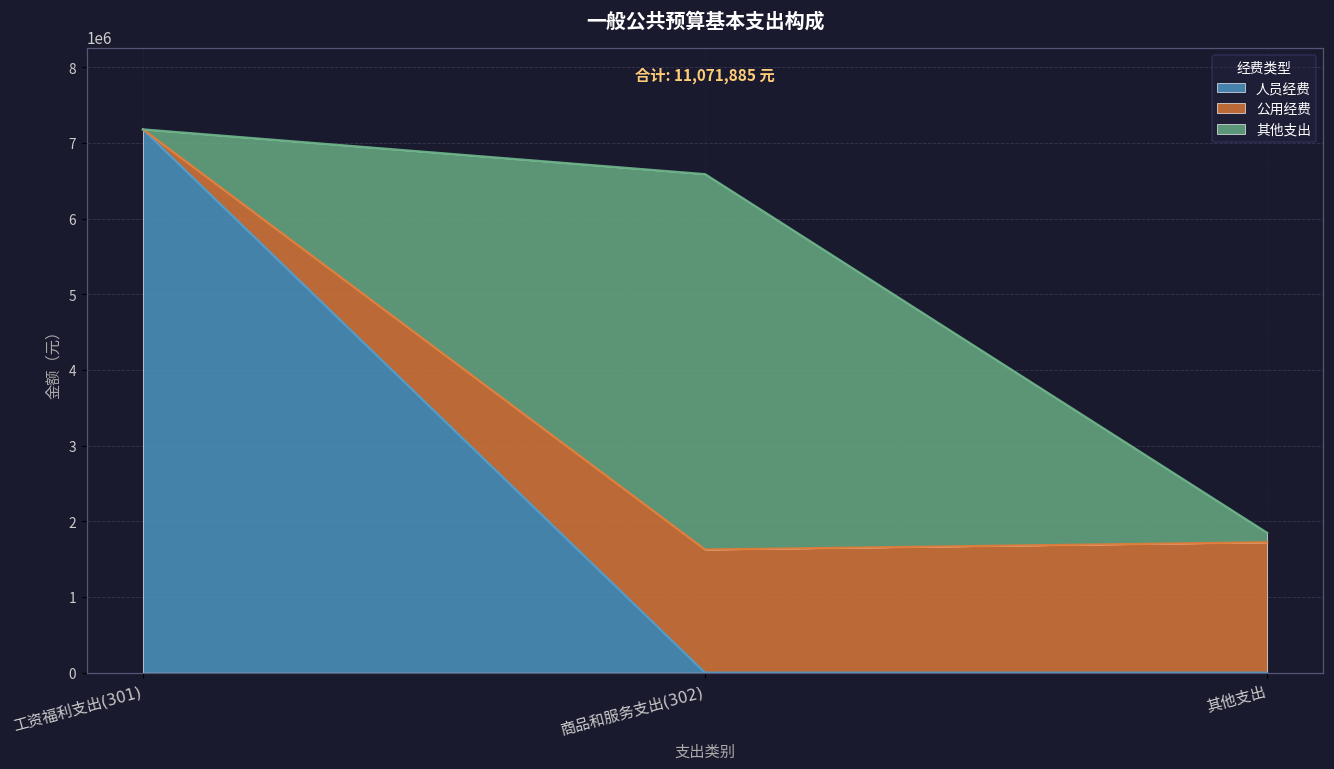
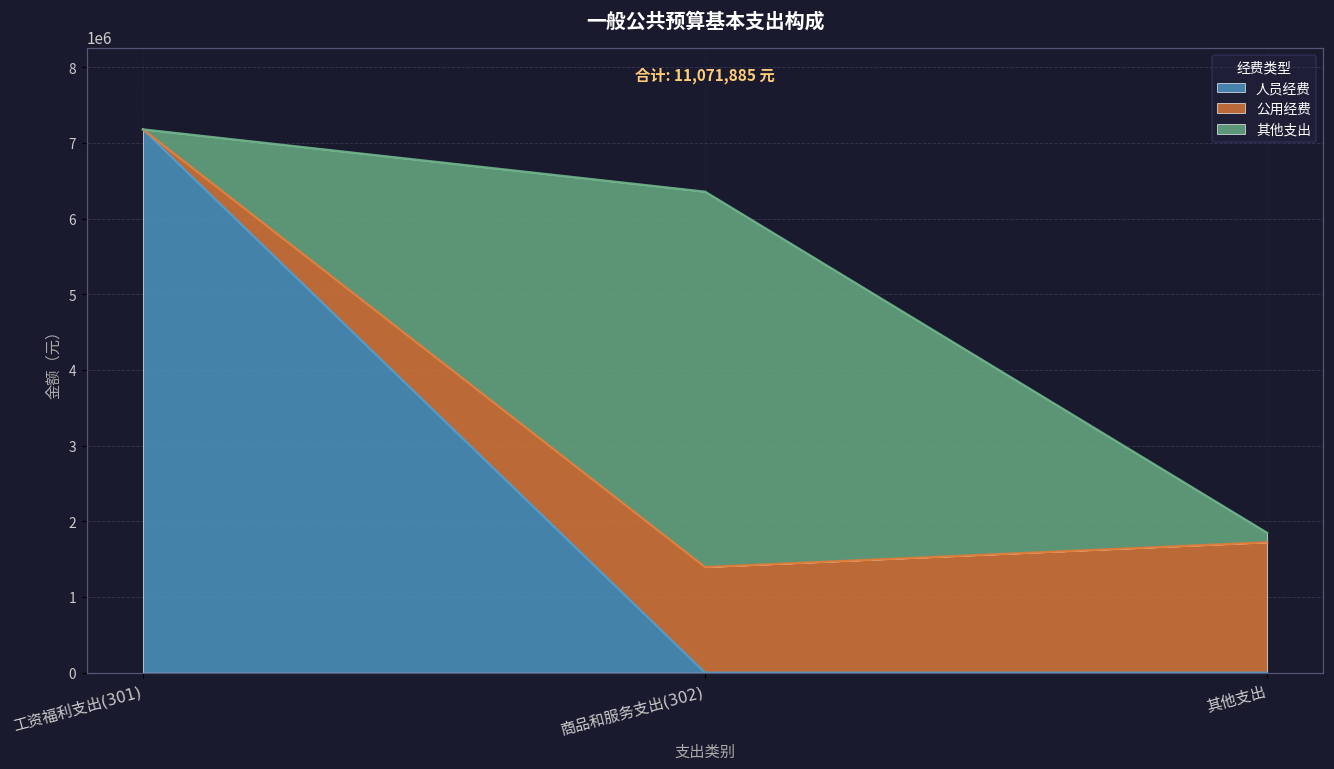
  {
    "人员经费": {
      "商品和服务支出(302)": 0,
      "其他支出": 0
    },
    "公用经费": {
-     "商品和服务支出(302)": 1600000,
+     "商品和服务支出(302)": 1400000,
      "其他支出": 1700000
    },
    "其他支出": {
      "商品和服务支出(302)": 5000000,
      "其他支出": 100000
    }
  }
